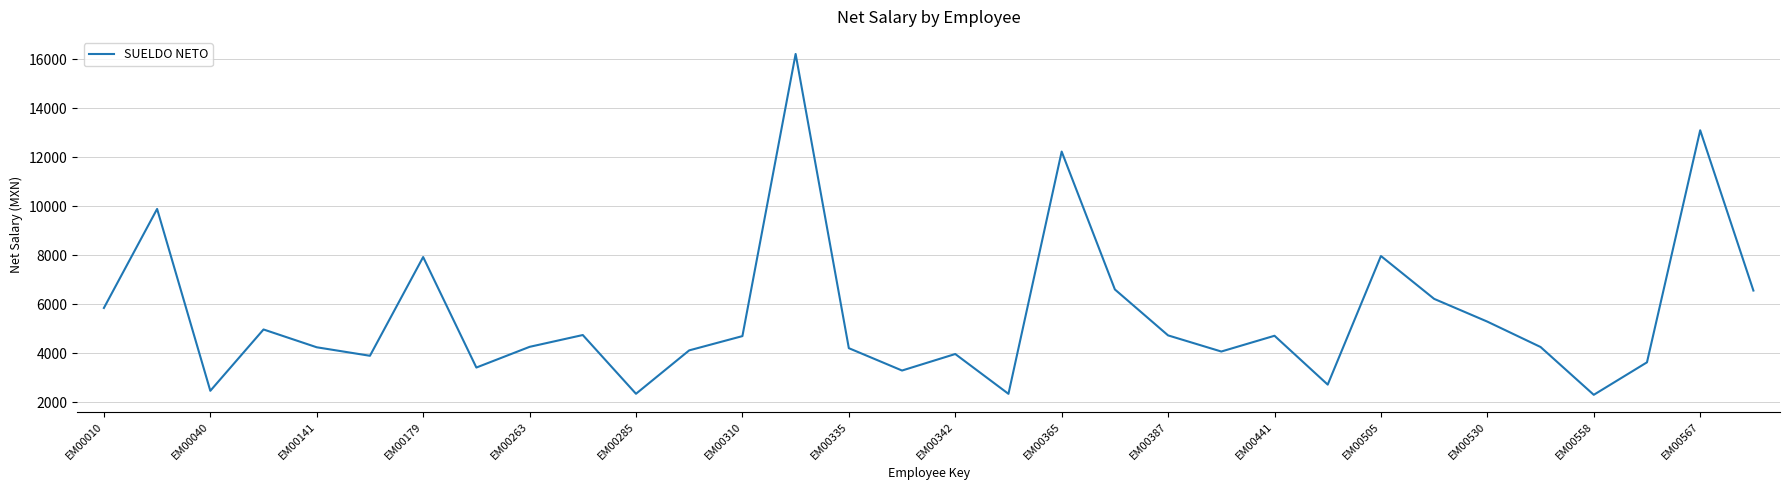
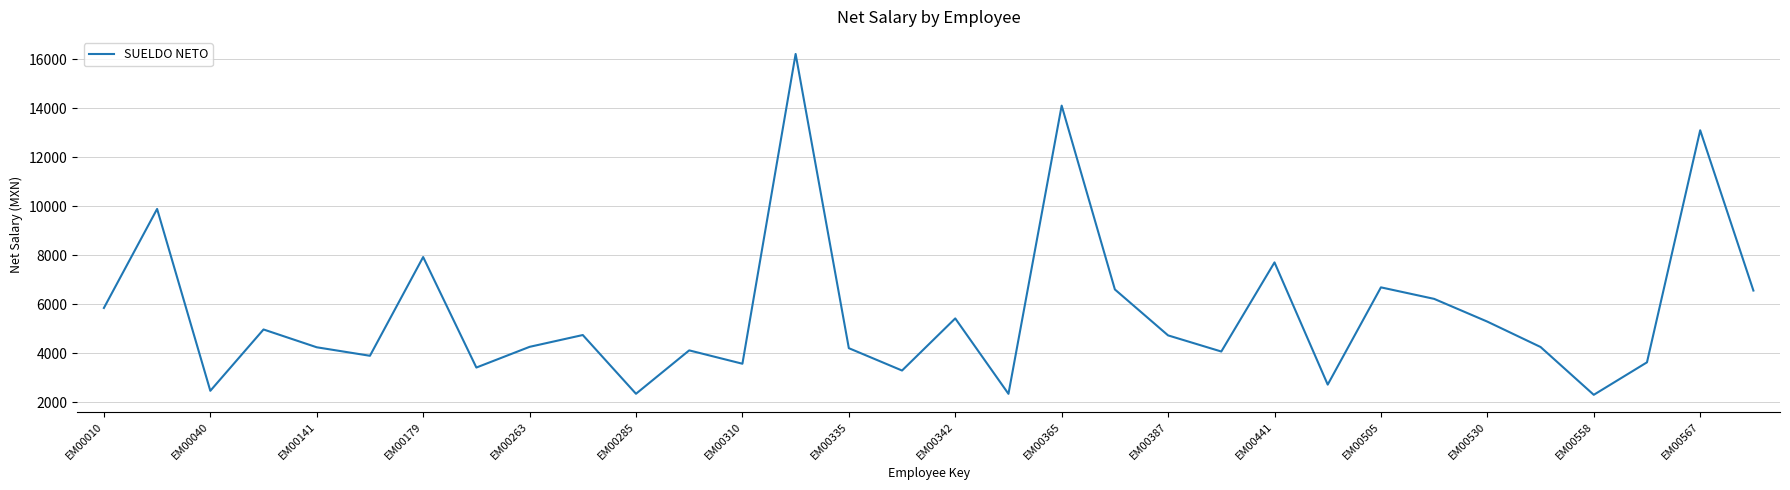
  {
    "EM00010": 5800,
    "EM00040": 2500,
    "EM00141": 4200,
    "EM00179": 7900,
    "EM00263": 4300,
    "EM00285": 2300,
-   "EM00310": 4700,
+   "EM00310": 3600,
    "EM00335": 4200,
-   "EM00342": 4000,
-   "EM00365": 12200,
+   "EM00342": 5400,
+   "EM00365": 14100,
    "EM00387": 4700,
-   "EM00441": 4700,
-   "EM00505": 8000,
+   "EM00441": 7700,
+   "EM00505": 6700,
    "EM00530": 5300,
    "EM00558": 2300,
    "EM00567": 13100
  }
